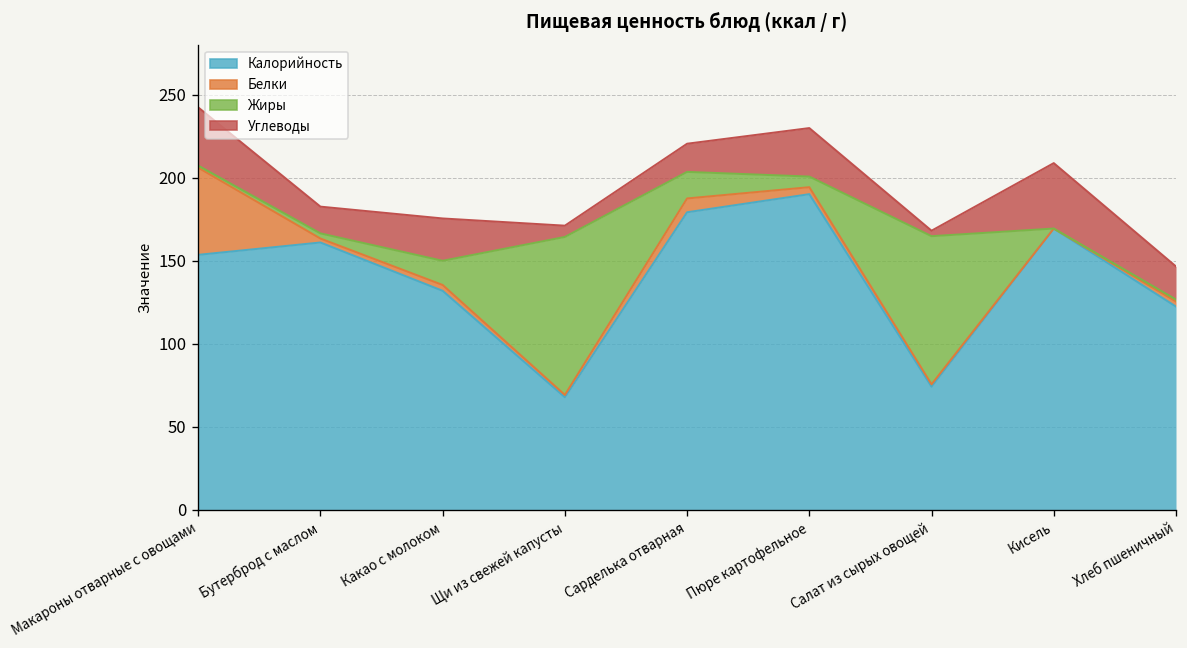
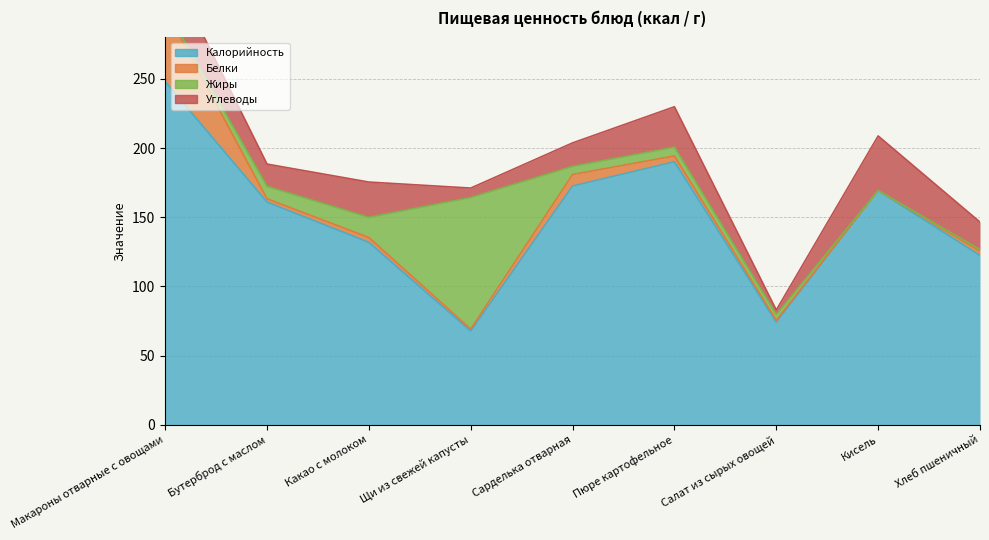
  {
    "Калорийность": {
-     "Макароны отварные с овощами": 154,
+     "Макароны отварные с овощами": 248,
      "Бутерброд с маслом": 161,
      "Какао с молоком": 132,
-     "Сарделька отварная": 179,
+     "Сарделька отварная": 173,
      "Пюре картофельное": 190,
      "Хлеб пшеничный": 122
    },
    "Жиры": {
-     "Бутерброд с маслом": 3,
+     "Бутерброд с маслом": 9,
      "Какао с молоком": 15,
      "Щи из свежей капусты": 95,
-     "Сарделька отварная": 16,
+     "Сарделька отварная": 6,
      "Пюре картофельное": 6,
-     "Салат из сырых овощей": 89
+     "Салат из сырых овощей": 4
    }
  }
